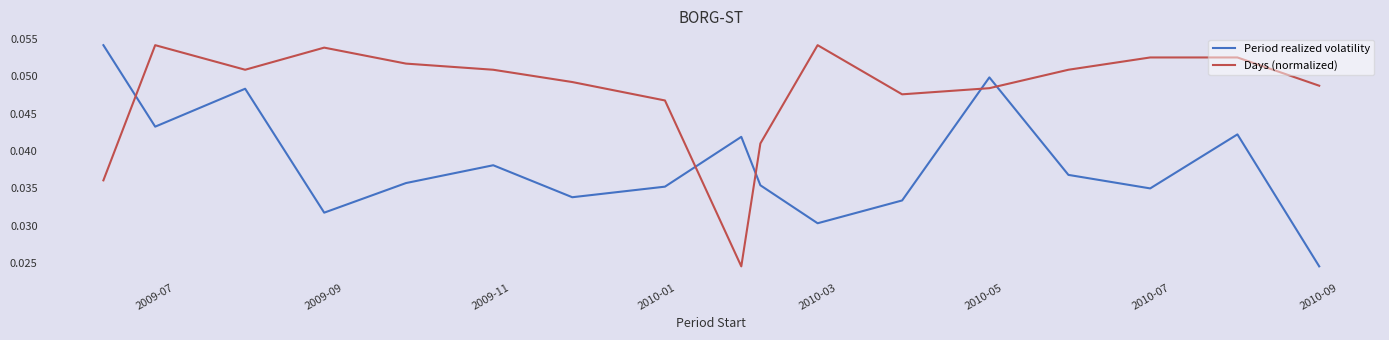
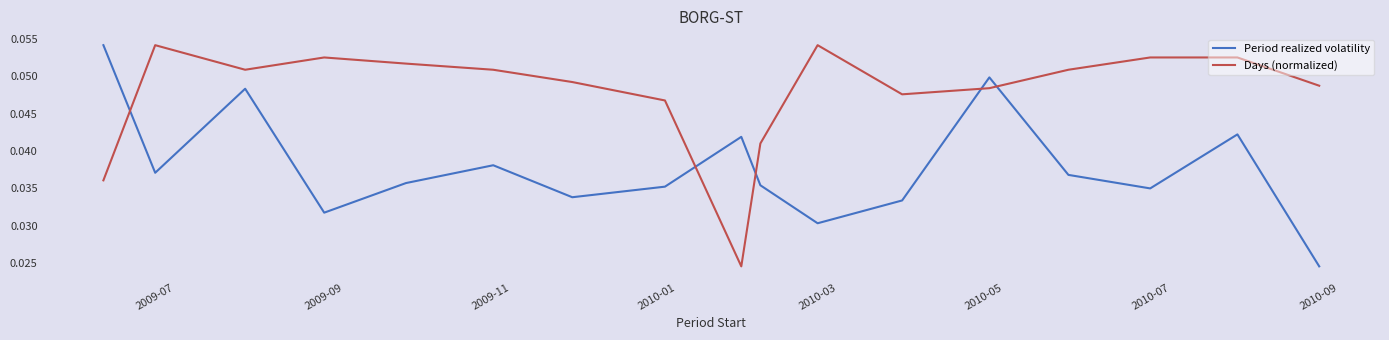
  {
    "Period realized volatility": {
-     "2009-07": 0.043,
+     "2009-07": 0.037,
      "2009-09": 0.032,
      "2010-03": 0.030,
      "2010-07": 0.035,
      "2010-09": 0.025
    },
    "Days (normalized)": {
      "2009-07": 0.054,
-     "2009-09": 0.054,
+     "2009-09": 0.053,
      "2010-03": 0.054,
      "2010-07": 0.053,
      "2010-09": 0.049
    }
  }
